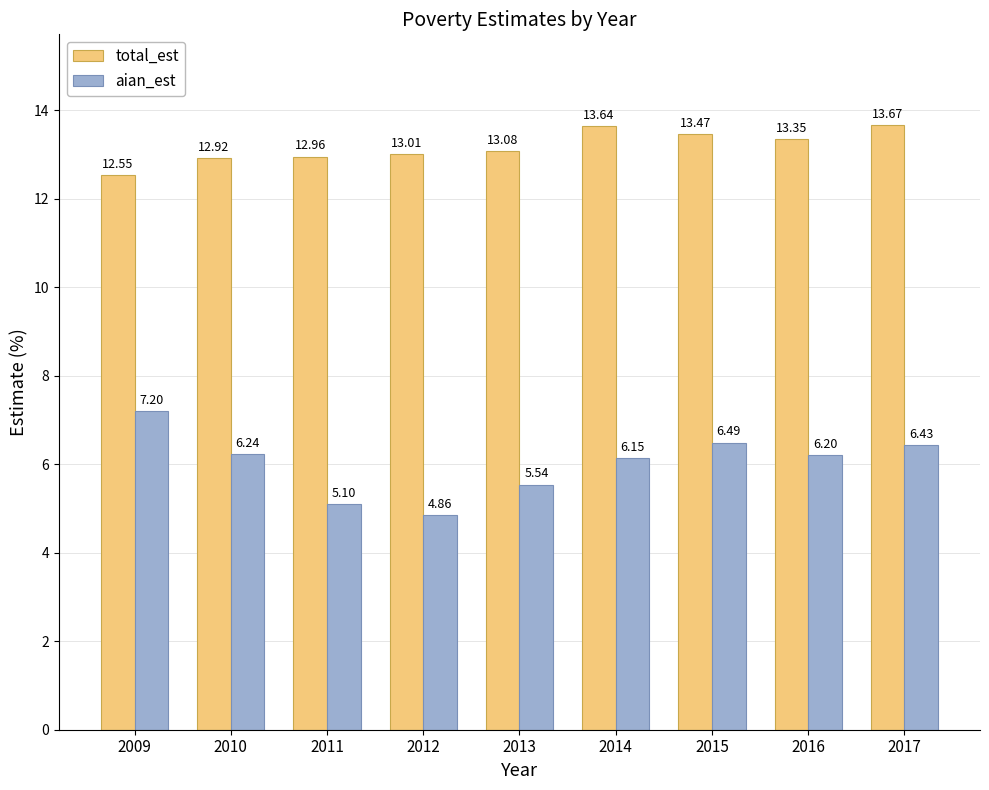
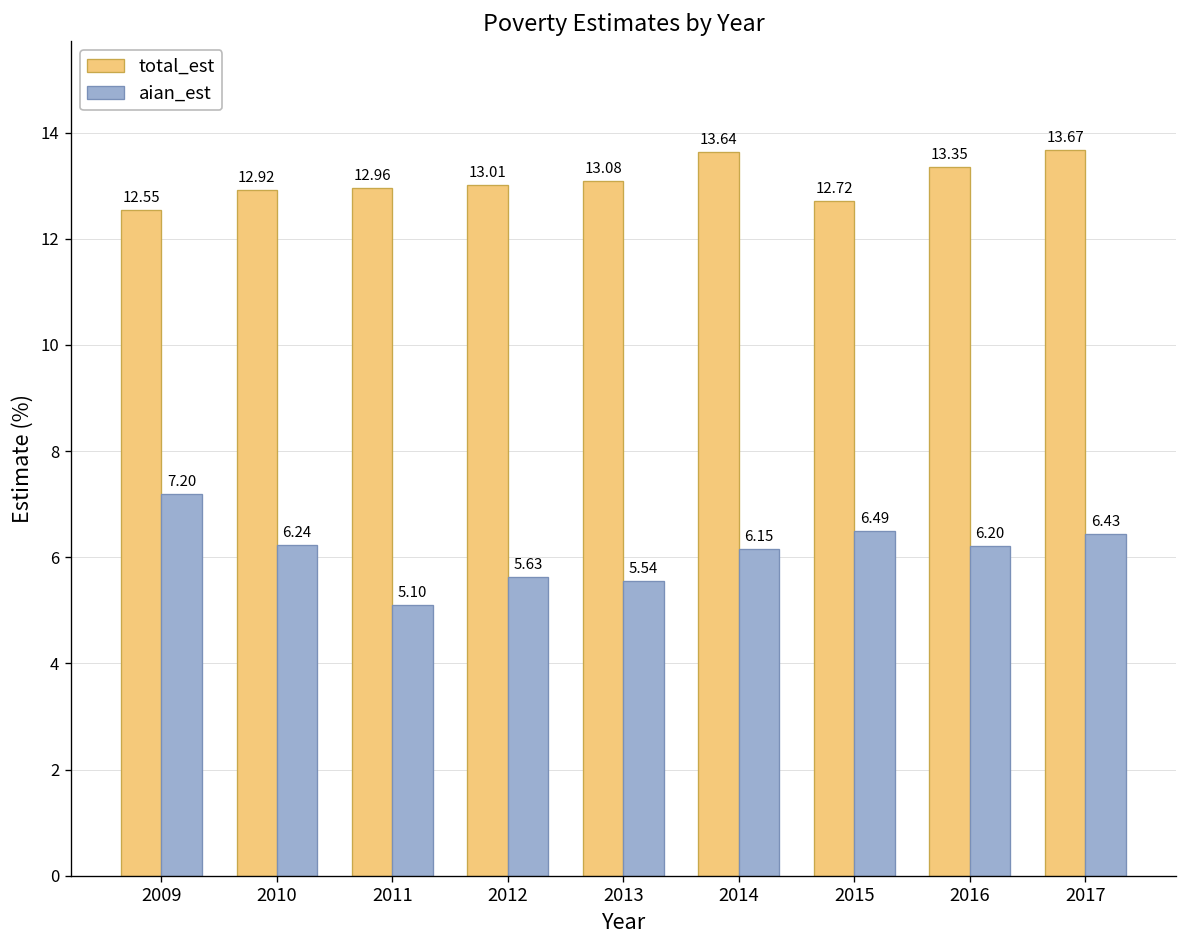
  {
    "total_est": {
      "2009": 12.55,
      "2010": 12.92,
      "2011": 12.96,
      "2012": 13.01,
      "2013": 13.08,
      "2014": 13.64,
-     "2015": 13.47,
+     "2015": 12.72,
      "2016": 13.35,
      "2017": 13.67
    },
    "aian_est": {
      "2009": 7.20,
      "2010": 6.24,
      "2011": 5.10,
-     "2012": 4.86,
+     "2012": 5.63,
      "2013": 5.54,
      "2014": 6.15,
      "2015": 6.49,
      "2016": 6.20,
      "2017": 6.43
    }
  }
